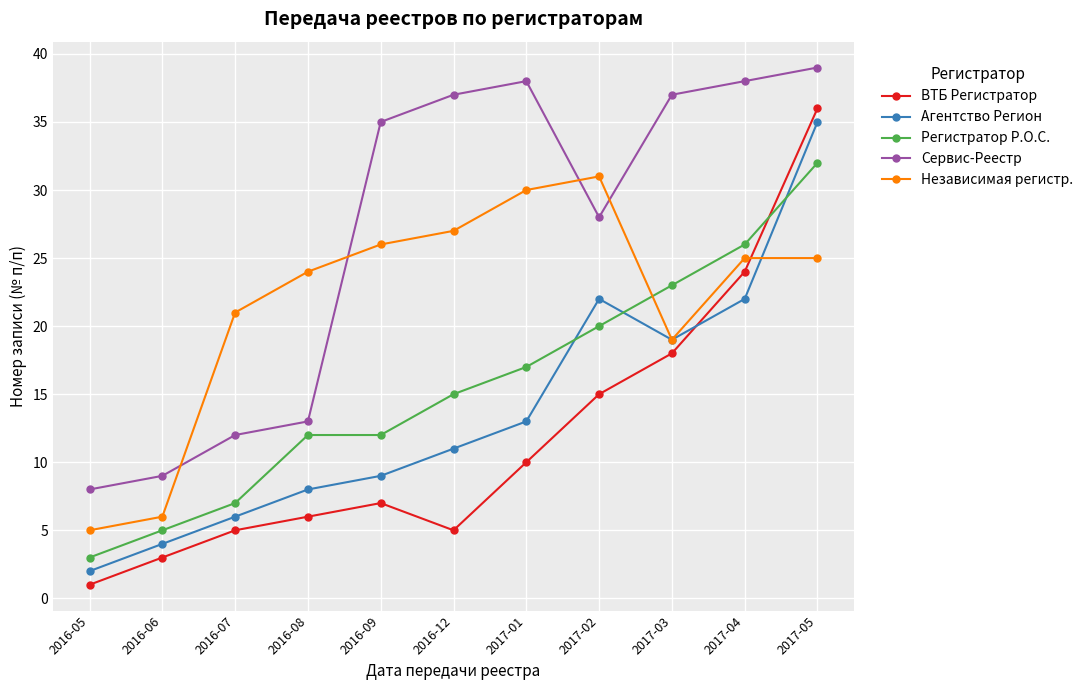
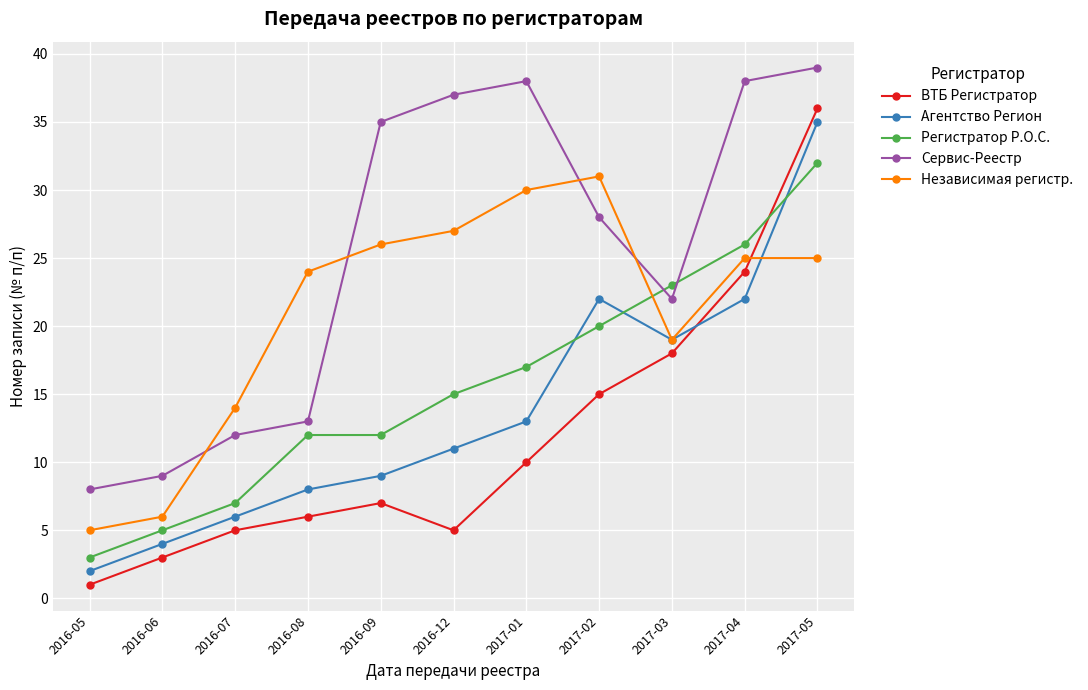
  {
    "ВТБ Регистратор": {
      "2016-05": 1,
      "2016-06": 3,
      "2016-07": 5,
      "2016-08": 6,
      "2016-09": 7,
      "2016-12": 5,
      "2017-01": 10,
      "2017-02": 15,
      "2017-03": 18,
      "2017-04": 24,
      "2017-05": 36
    },
    "Агентство Регион": {
      "2016-05": 2,
      "2016-06": 4,
      "2016-07": 6,
      "2016-08": 8,
      "2016-09": 9,
      "2016-12": 11,
      "2017-01": 13,
      "2017-02": 22,
      "2017-04": 22,
      "2017-05": 35
    },
    "Регистратор Р.О.С.": {
      "2016-05": 3,
      "2016-06": 5,
      "2016-07": 7,
      "2016-08": 12,
      "2016-09": 12,
      "2016-12": 15,
      "2017-01": 17,
      "2017-02": 20,
      "2017-03": 23,
      "2017-04": 26,
      "2017-05": 32
    },
    "Сервис-Реестр": {
      "2016-05": 8,
      "2016-06": 9,
      "2016-07": 12,
      "2016-08": 13,
      "2016-09": 35,
      "2016-12": 37,
      "2017-01": 38,
      "2017-02": 28,
-     "2017-03": 37,
+     "2017-03": 22,
      "2017-04": 38,
      "2017-05": 39
    },
    "Независимая регистр.": {
      "2016-05": 5,
      "2016-06": 6,
-     "2016-07": 21,
+     "2016-07": 14,
      "2016-08": 24,
      "2016-09": 26,
      "2016-12": 27,
      "2017-01": 30,
      "2017-02": 31,
      "2017-04": 25,
      "2017-05": 25
    }
  }
